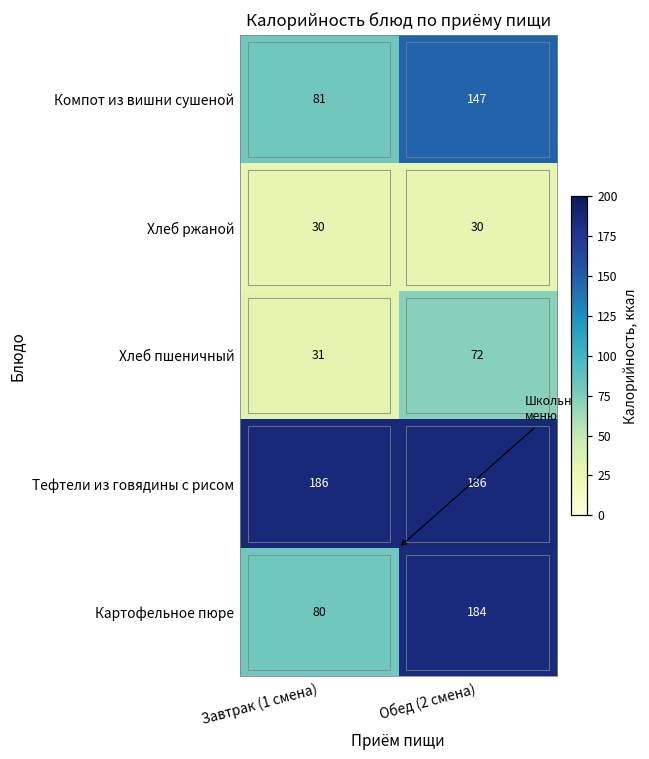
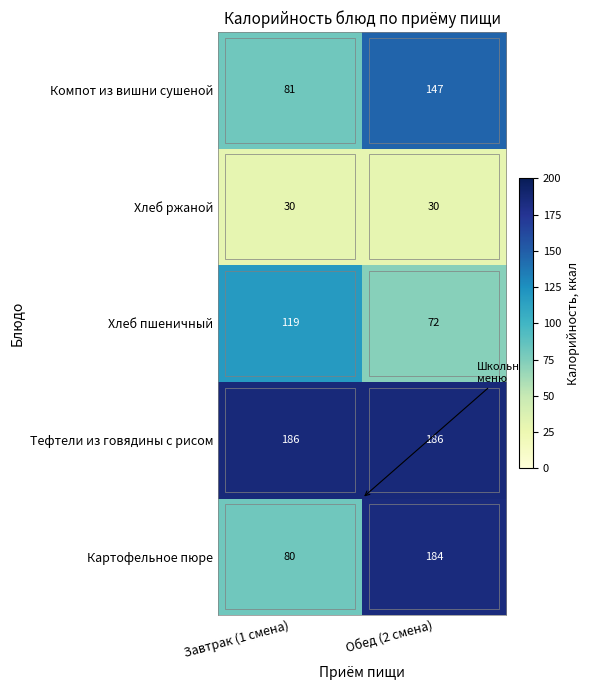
  {
    "Компот из вишни сушеной": {
      "Завтрак (1 смена)": 81,
      "Обед (2 смена)": 147
    },
    "Хлеб ржаной": {
      "Завтрак (1 смена)": 30,
      "Обед (2 смена)": 30
    },
    "Хлеб пшеничный": {
-     "Завтрак (1 смена)": 31,
+     "Завтрак (1 смена)": 119,
      "Обед (2 смена)": 72
    },
    "Тефтели из говядины с рисом": {
      "Завтрак (1 смена)": 186
    },
    "Картофельное пюре": {
      "Завтрак (1 смена)": 80,
      "Обед (2 смена)": 184
    }
  }
